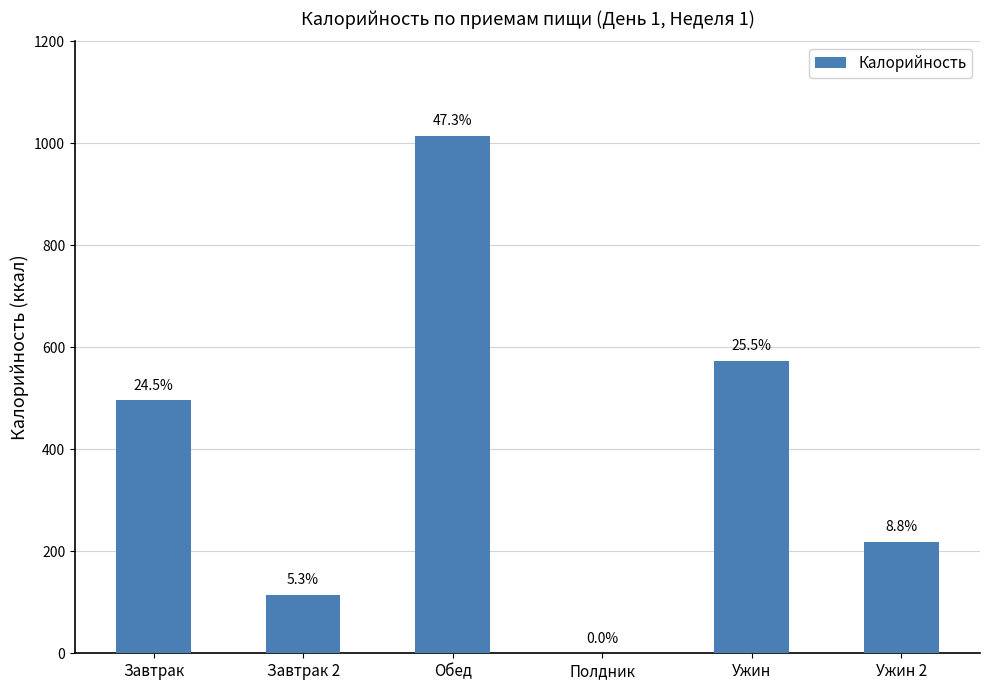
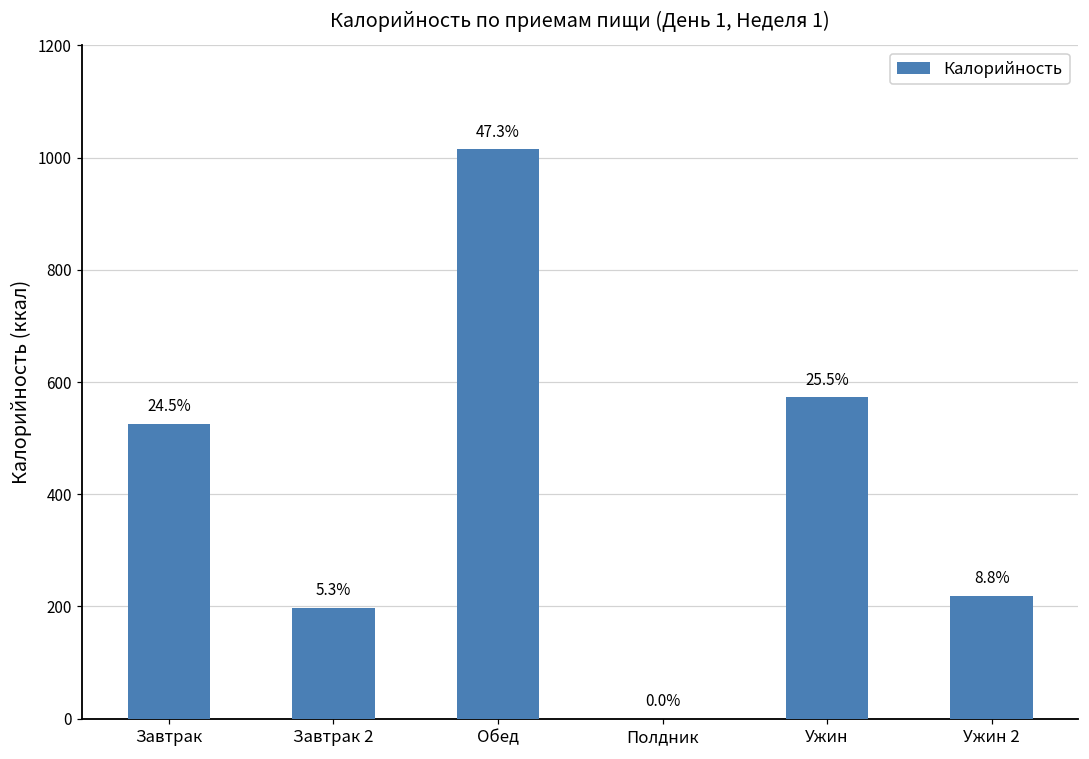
  {
-   "Завтрак": 500,
-   "Завтрак 2": 110
+   "Завтрак": 530,
+   "Завтрак 2": 200
  }
